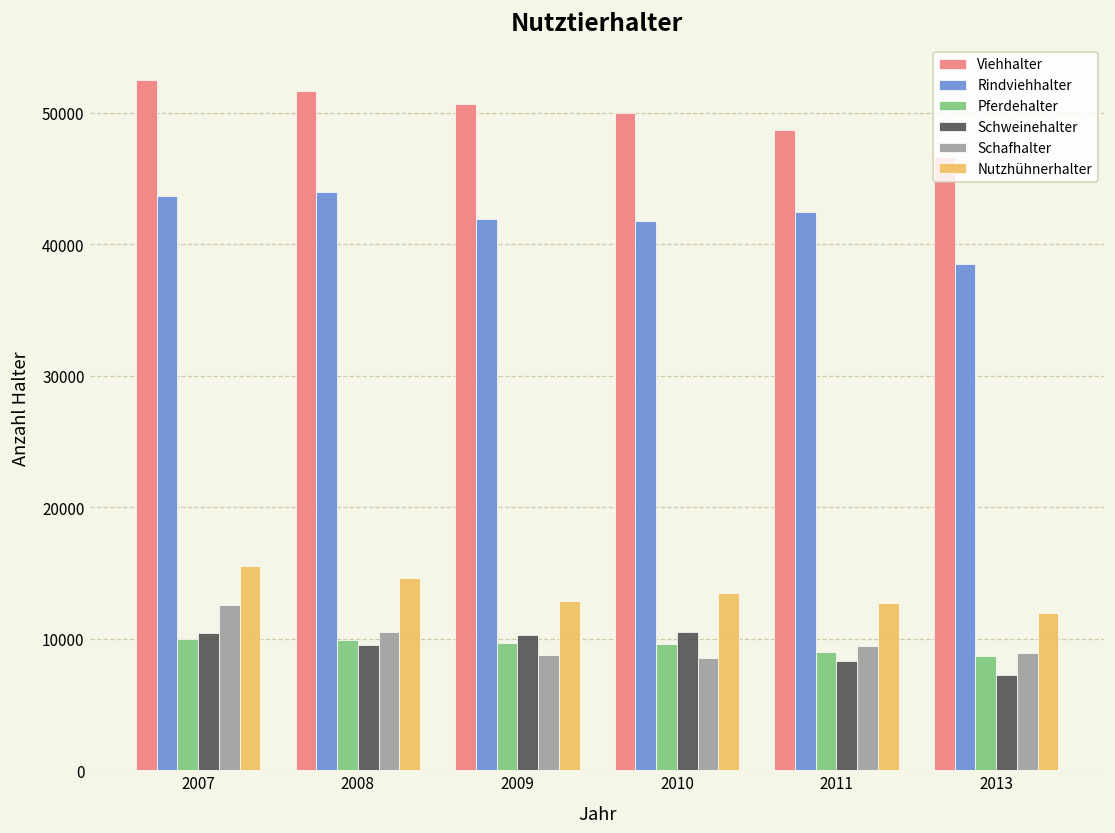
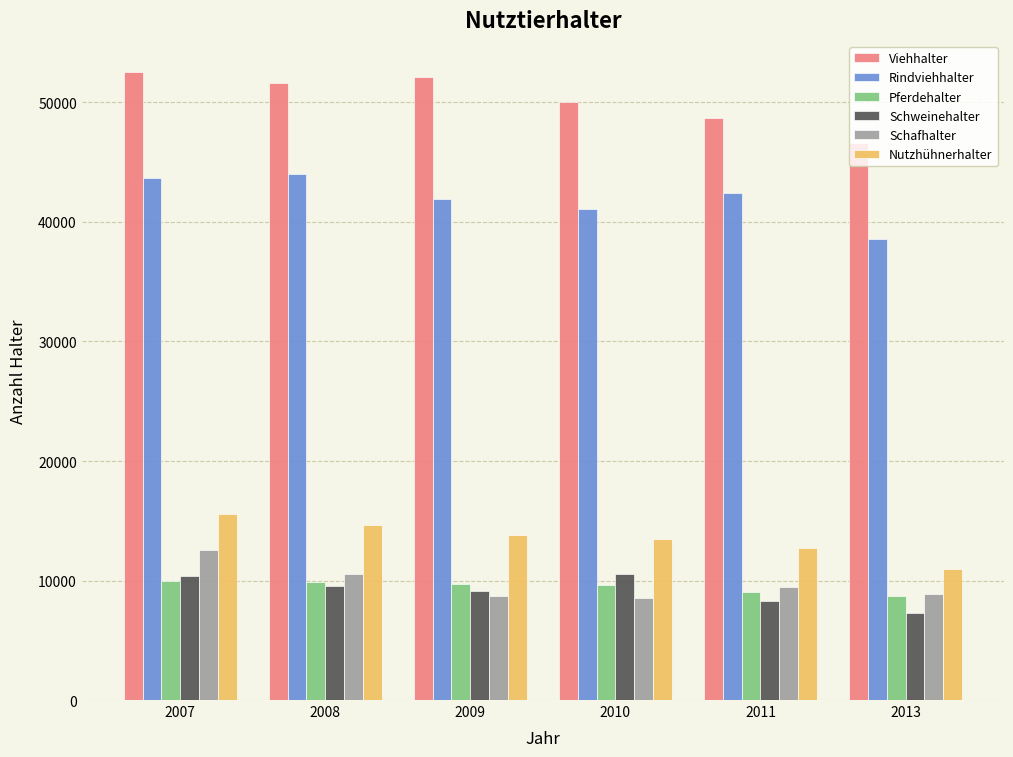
  {
    "Viehhalter": {
      "2007": 52500,
      "2008": 51600,
-     "2009": 50700,
+     "2009": 52100,
      "2010": 50000,
      "2011": 48700
    },
    "Rindviehhalter": {
      "2007": 43700,
      "2008": 44000,
      "2009": 41900,
-     "2010": 41800,
+     "2010": 41100,
      "2011": 42400,
      "2013": 38500
    },
    "Pferdehalter": {
      "2007": 10000,
      "2008": 9900,
      "2009": 9700,
      "2010": 9600,
      "2011": 9000,
      "2013": 8700
    },
    "Schweinehalter": {
      "2007": 10400,
      "2008": 9600,
-     "2009": 10300,
+     "2009": 9100,
      "2010": 10500,
      "2011": 8300,
      "2013": 7300
    },
    "Schafhalter": {
      "2007": 12600,
      "2008": 10500,
      "2009": 8700,
      "2010": 8500,
      "2011": 9400,
      "2013": 8900
    },
    "Nutzhühnerhalter": {
      "2007": 15500,
      "2008": 14700,
-     "2009": 12900,
+     "2009": 13800,
      "2010": 13500,
      "2011": 12800,
-     "2013": 12000
+     "2013": 11000
    }
  }
